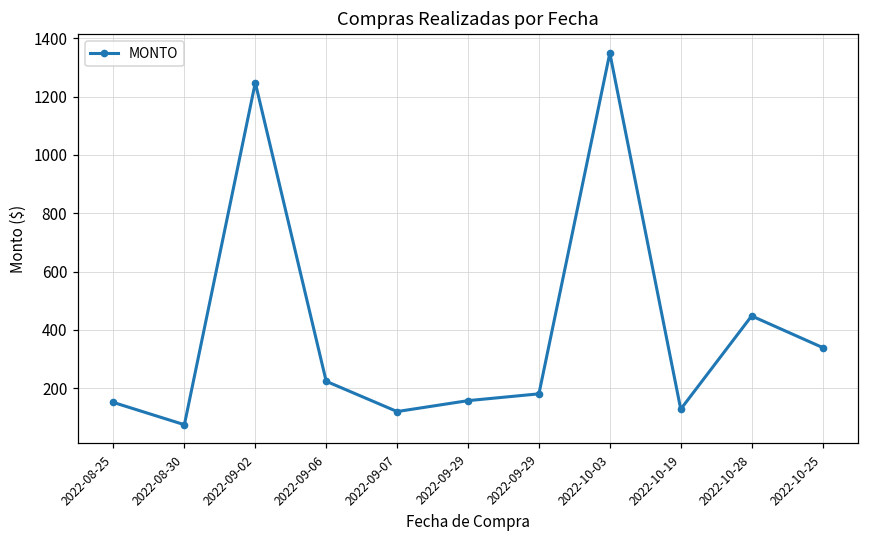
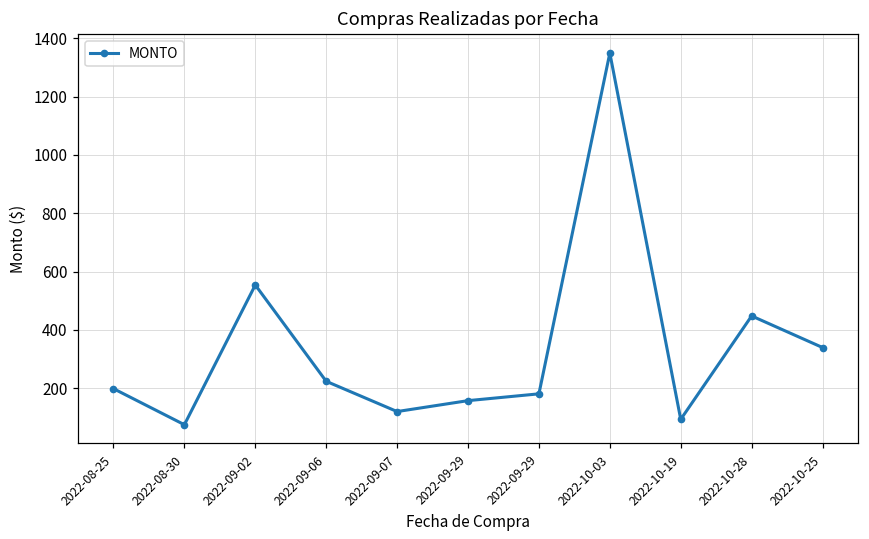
  {
-   "2022-08-25": 150,
+   "2022-08-25": 200,
    "2022-08-30": 70,
-   "2022-09-02": 1250,
+   "2022-09-02": 550,
    "2022-09-06": 220,
    "2022-09-07": 120,
    "2022-10-03": 1350,
-   "2022-10-19": 130,
+   "2022-10-19": 90,
    "2022-10-28": 450,
    "2022-10-25": 340
  }
